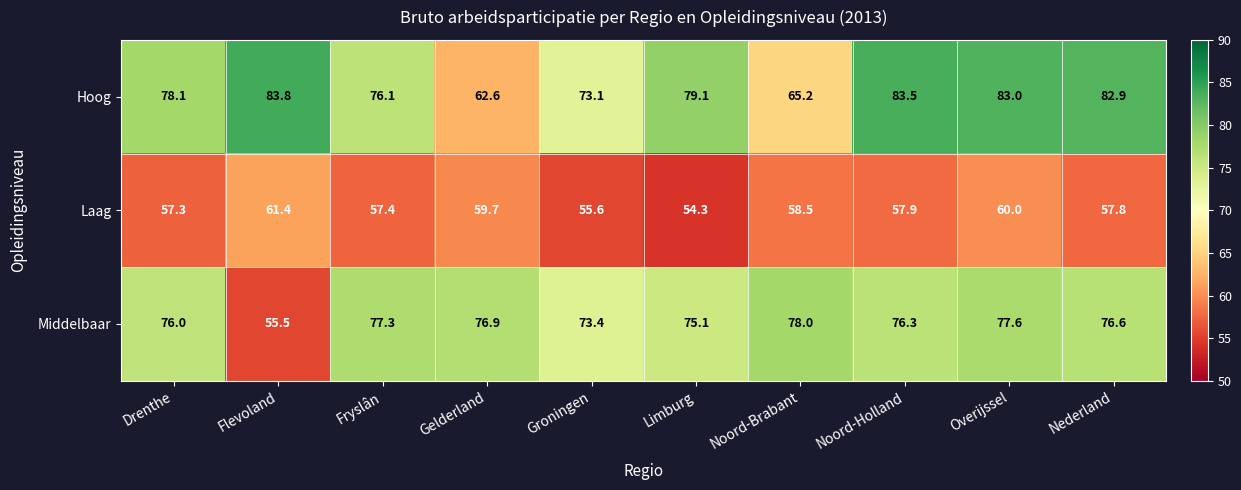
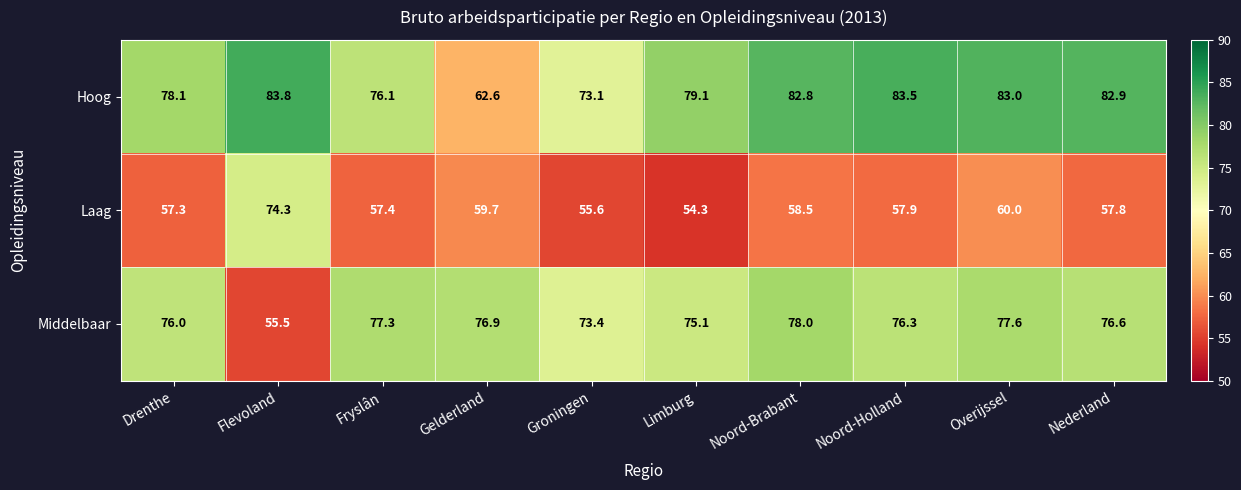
  {
    "Hoog": {
      "Drenthe": 78.1,
      "Flevoland": 83.8,
      "Fryslân": 76.1,
      "Gelderland": 62.6,
      "Groningen": 73.1,
      "Limburg": 79.1,
-     "Noord-Brabant": 65.2,
+     "Noord-Brabant": 82.8,
      "Noord-Holland": 83.5,
      "Overijssel": 83.0,
      "Nederland": 82.9
    },
    "Laag": {
      "Drenthe": 57.3,
-     "Flevoland": 61.4,
+     "Flevoland": 74.3,
      "Fryslân": 57.4,
      "Gelderland": 59.7,
      "Groningen": 55.6,
      "Limburg": 54.3,
      "Noord-Brabant": 58.5,
      "Noord-Holland": 57.9,
      "Overijssel": 60.0,
      "Nederland": 57.8
    },
    "Middelbaar": {
      "Drenthe": 76.0,
      "Flevoland": 55.5,
      "Fryslân": 77.3,
      "Gelderland": 76.9,
      "Groningen": 73.4,
      "Limburg": 75.1,
      "Noord-Brabant": 78.0,
      "Noord-Holland": 76.3,
      "Overijssel": 77.6,
      "Nederland": 76.6
    }
  }
